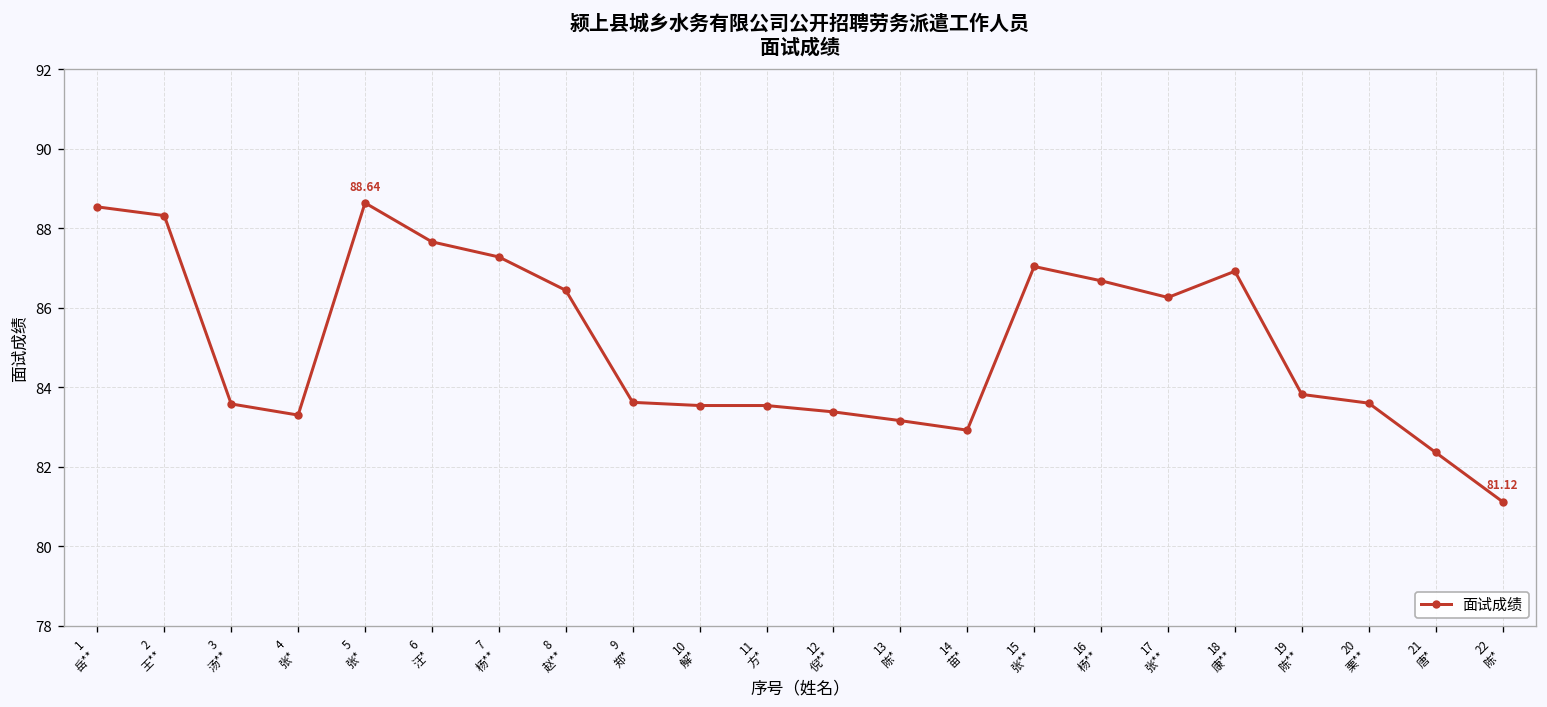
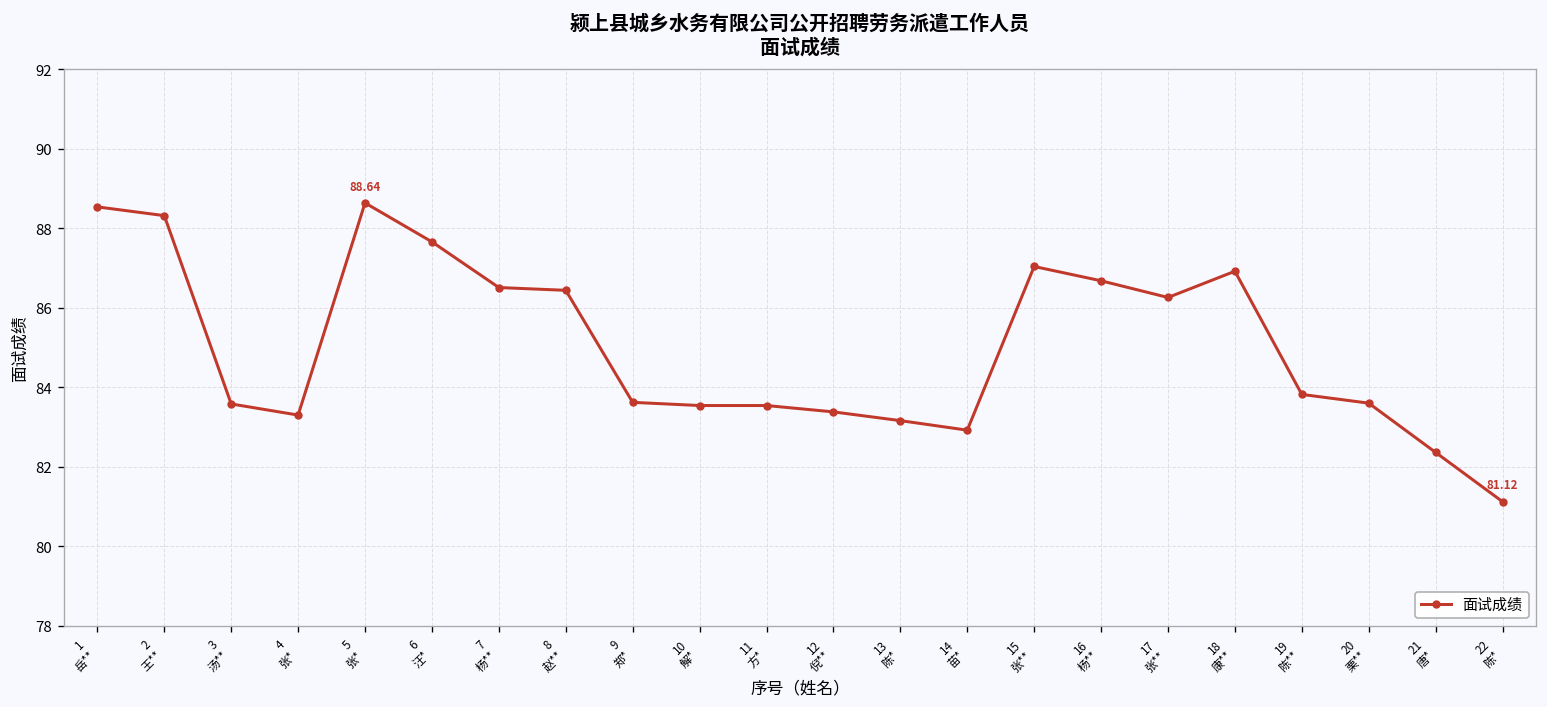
  {
    "1 岳**": 88.5,
    "2 王**": 88.3,
    "3 汤**": 83.6,
    "4 张*": 83.3,
    "6 汪*": 87.7,
-   "7 杨**": 87.3,
+   "7 杨**": 86.5,
    "8 赵**": 86.4,
    "9 郑*": 83.6,
    "10 解*": 83.5,
    "11 方*": 83.5,
    "12 倪**": 83.4,
    "13 陈*": 83.2,
    "14 苗*": 82.9,
    "15 张**": 87.0,
    "16 杨**": 86.7,
    "17 张**": 86.3,
    "18 康**": 86.9,
    "19 陈**": 83.8,
    "20 栗**": 83.6,
    "21 唐*": 82.4
  }
